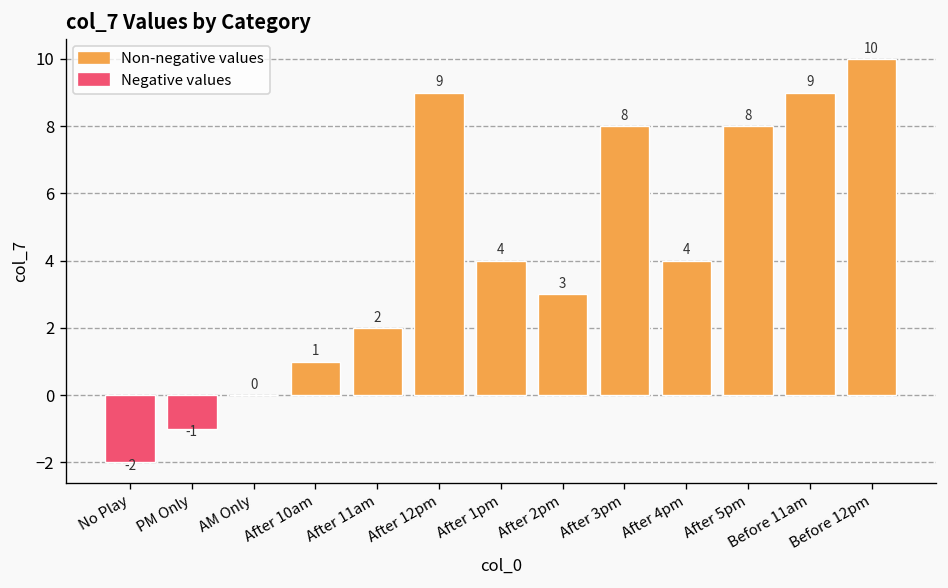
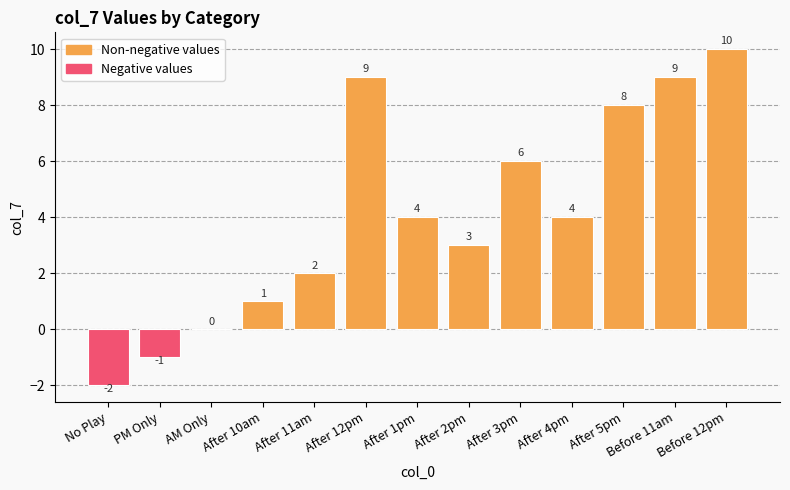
  {
    "No Play": -2,
    "PM Only": -1,
    "AM Only": 0,
    "After 10am": 1,
    "After 11am": 2,
    "After 12pm": 9,
    "After 1pm": 4,
    "After 2pm": 3,
-   "After 3pm": 8,
+   "After 3pm": 6,
    "After 4pm": 4,
    "After 5pm": 8,
    "Before 11am": 9,
    "Before 12pm": 10
  }
